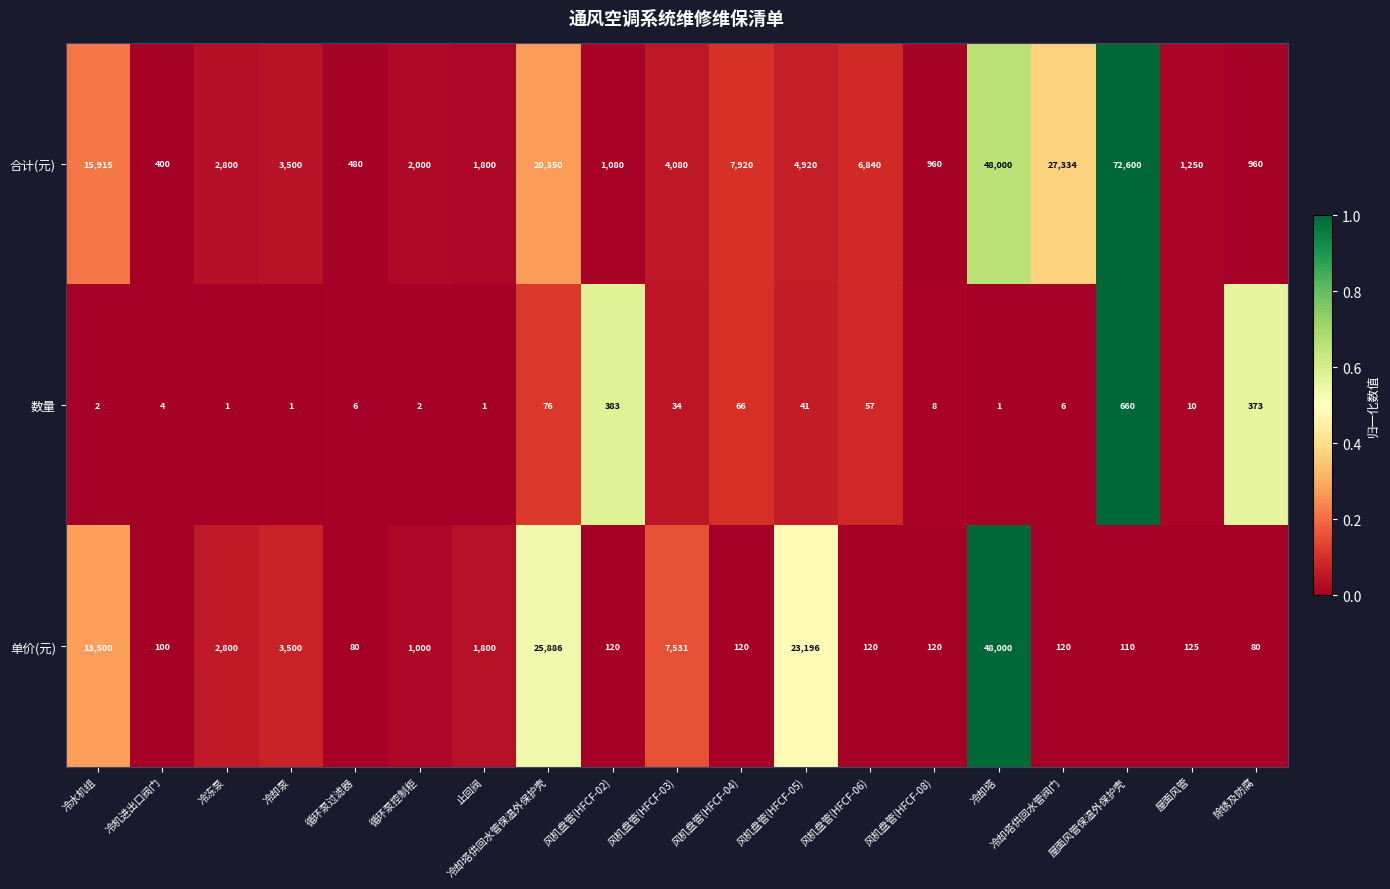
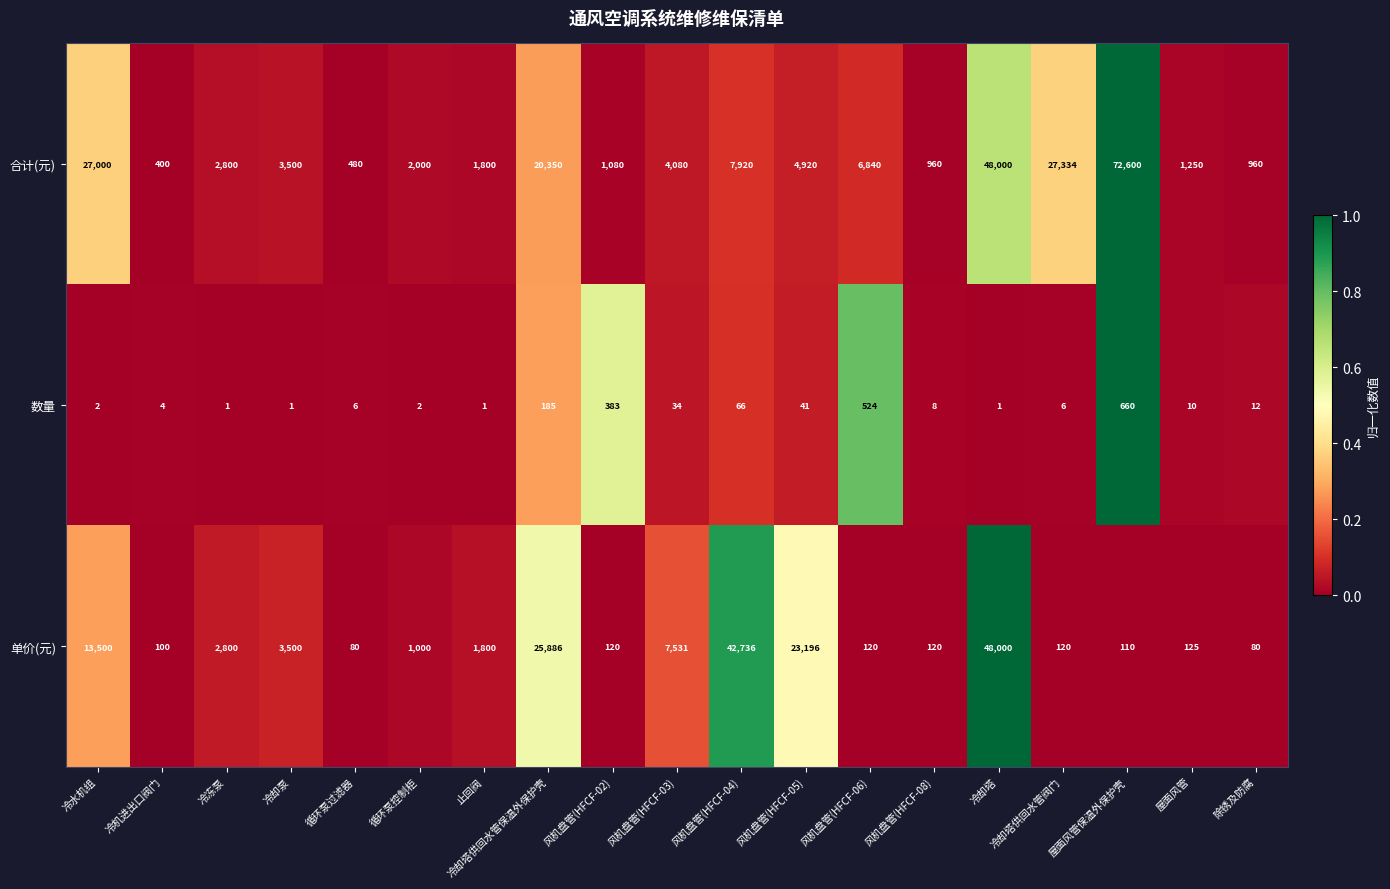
  {
    "合计(元)": {
-     "冷水机组": "15,915",
+     "冷水机组": "27,000",
      "冷机进出口阀门": "400",
      "冷冻泵": "2,800",
      "冷却泵": "3,500",
      "循环泵过滤器": "480",
      "循环泵控制柜": "2,000",
      "止回阀": "1,800",
      "冷却塔供回水管保温外保护壳": "20,350",
      "风机盘管(HFCF-02)": "1,080",
      "风机盘管(HFCF-03)": "4,080",
      "风机盘管(HFCF-04)": "7,920",
      "风机盘管(HFCF-05)": "4,920",
      "风机盘管(HFCF-06)": "6,840",
      "风机盘管(HFCF-08)": "960",
      "冷却塔": "48,000",
      "冷却塔供回水管阀门": "27,334",
      "屋面风管保温外保护壳": "72,600",
      "屋面风管": "1,250",
      "除锈及防腐": "960"
    },
    "数量": {
      "冷水机组": "2",
      "冷机进出口阀门": "4",
      "冷冻泵": "1",
      "冷却泵": "1",
      "循环泵过滤器": "6",
      "循环泵控制柜": "2",
      "止回阀": "1",
-     "冷却塔供回水管保温外保护壳": "76",
+     "冷却塔供回水管保温外保护壳": "185",
      "风机盘管(HFCF-02)": "383",
      "风机盘管(HFCF-03)": "34",
      "风机盘管(HFCF-04)": "66",
      "风机盘管(HFCF-05)": "41",
-     "风机盘管(HFCF-06)": "57",
+     "风机盘管(HFCF-06)": "524",
      "风机盘管(HFCF-08)": "8",
      "冷却塔": "1",
      "冷却塔供回水管阀门": "6",
      "屋面风管保温外保护壳": "660",
      "屋面风管": "10",
-     "除锈及防腐": "373"
+     "除锈及防腐": "12"
    },
    "单价(元)": {
      "冷水机组": "13,500",
      "冷机进出口阀门": "100",
      "冷冻泵": "2,800",
      "冷却泵": "3,500",
      "循环泵过滤器": "80",
      "循环泵控制柜": "1,000",
      "止回阀": "1,800",
      "冷却塔供回水管保温外保护壳": "25,886",
      "风机盘管(HFCF-02)": "120",
      "风机盘管(HFCF-03)": "7,531",
-     "风机盘管(HFCF-04)": "120",
+     "风机盘管(HFCF-04)": "42,736",
      "风机盘管(HFCF-05)": "23,196",
      "风机盘管(HFCF-06)": "120",
      "风机盘管(HFCF-08)": "120",
      "冷却塔": "48,000",
      "冷却塔供回水管阀门": "120",
      "屋面风管保温外保护壳": "110",
      "屋面风管": "125",
      "除锈及防腐": "80"
    }
  }
